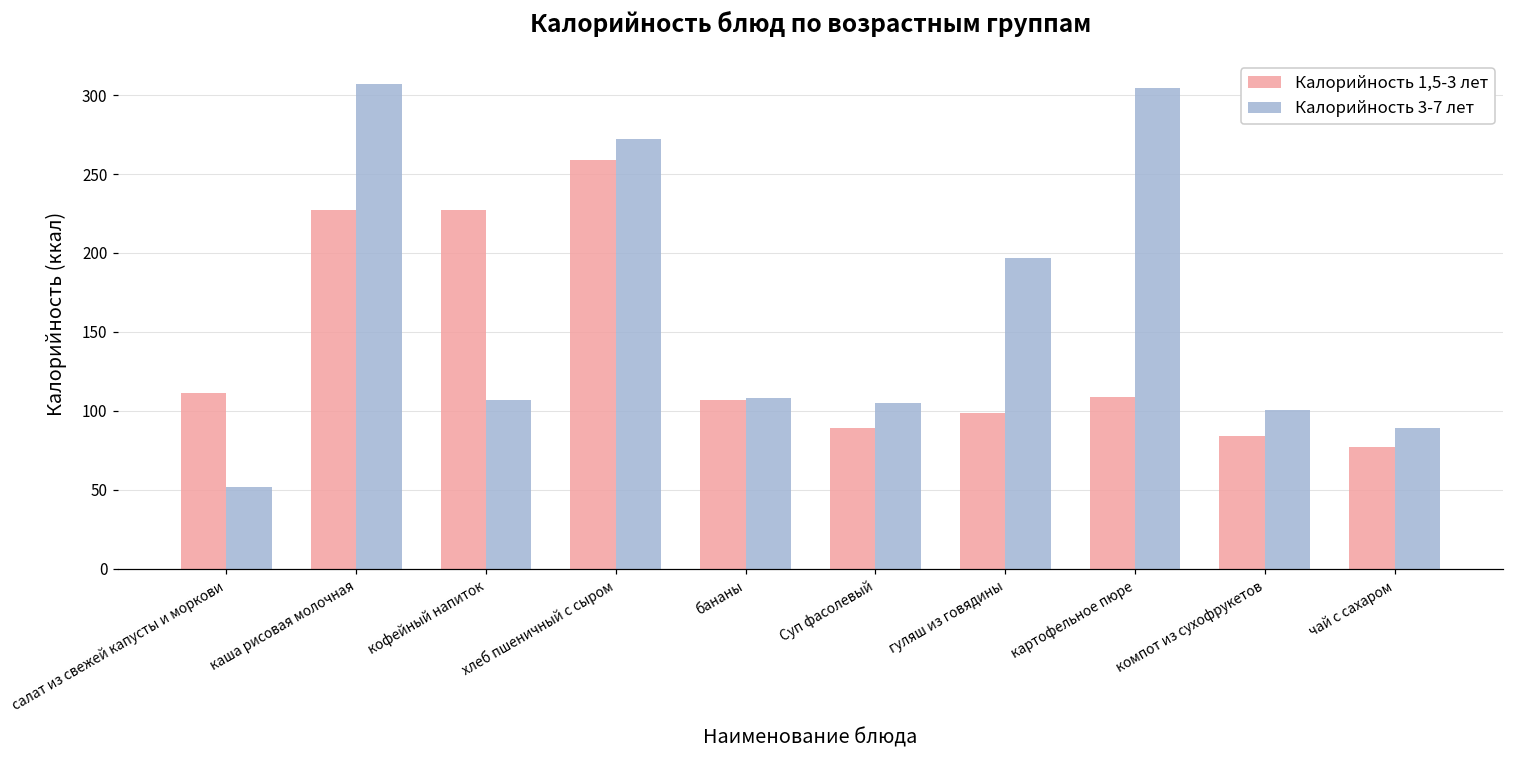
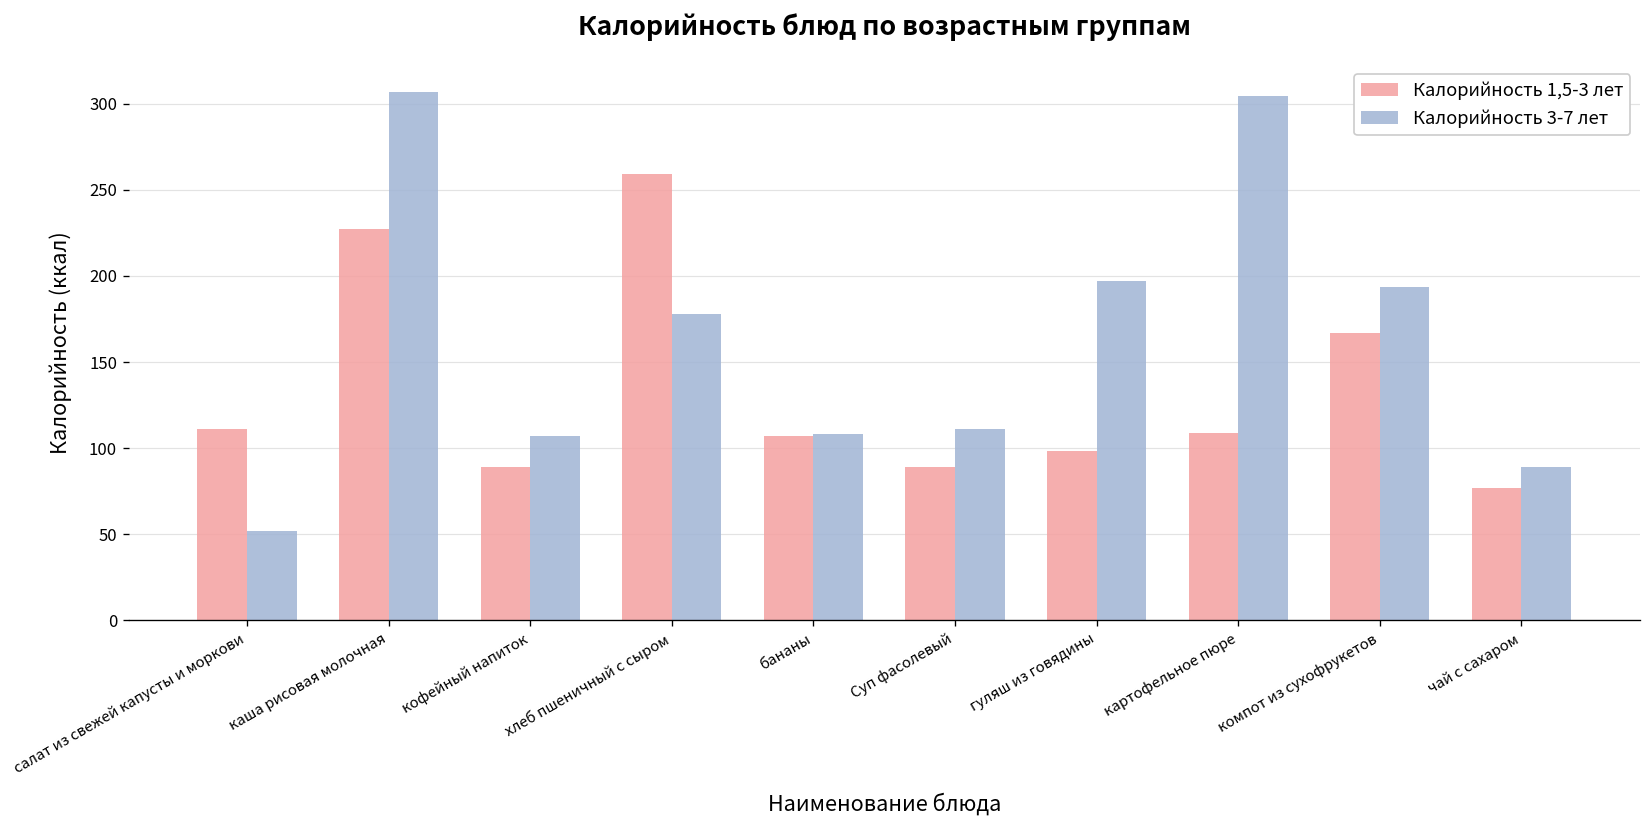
  {
    "Калорийность 1,5-3 лет": {
      "салат из свежей капусты и моркови": 111,
      "каша рисовая молочная": 227,
-     "кофейный напиток": 227,
+     "кофейный напиток": 89,
      "хлеб пшеничный с сыром": 259,
      "бананы": 107,
      "Суп фасолевый": 89,
      "гуляш из говядины": 98,
      "картофельное пюре": 109,
-     "компот из сухофрукетов": 84,
+     "компот из сухофрукетов": 167,
      "чай с сахаром": 77
    },
    "Калорийность 3-7 лет": {
      "салат из свежей капусты и моркови": 52,
      "каша рисовая молочная": 307,
      "кофейный напиток": 107,
-     "хлеб пшеничный с сыром": 272,
+     "хлеб пшеничный с сыром": 178,
      "бананы": 108,
-     "Суп фасолевый": 105,
+     "Суп фасолевый": 111,
      "гуляш из говядины": 197,
      "картофельное пюре": 304,
-     "компот из сухофрукетов": 101,
+     "компот из сухофрукетов": 194,
      "чай с сахаром": 89
    }
  }
